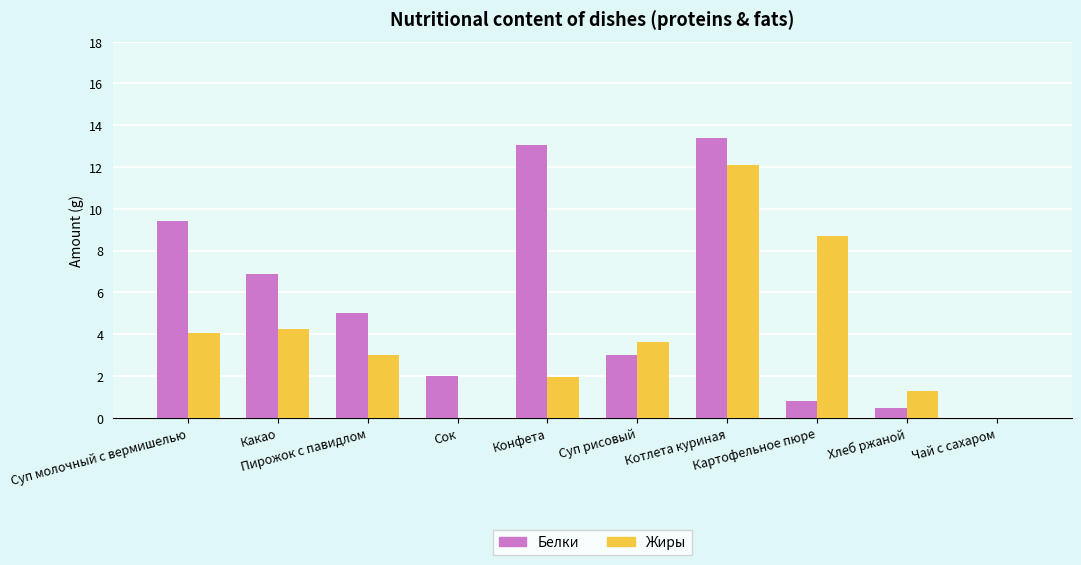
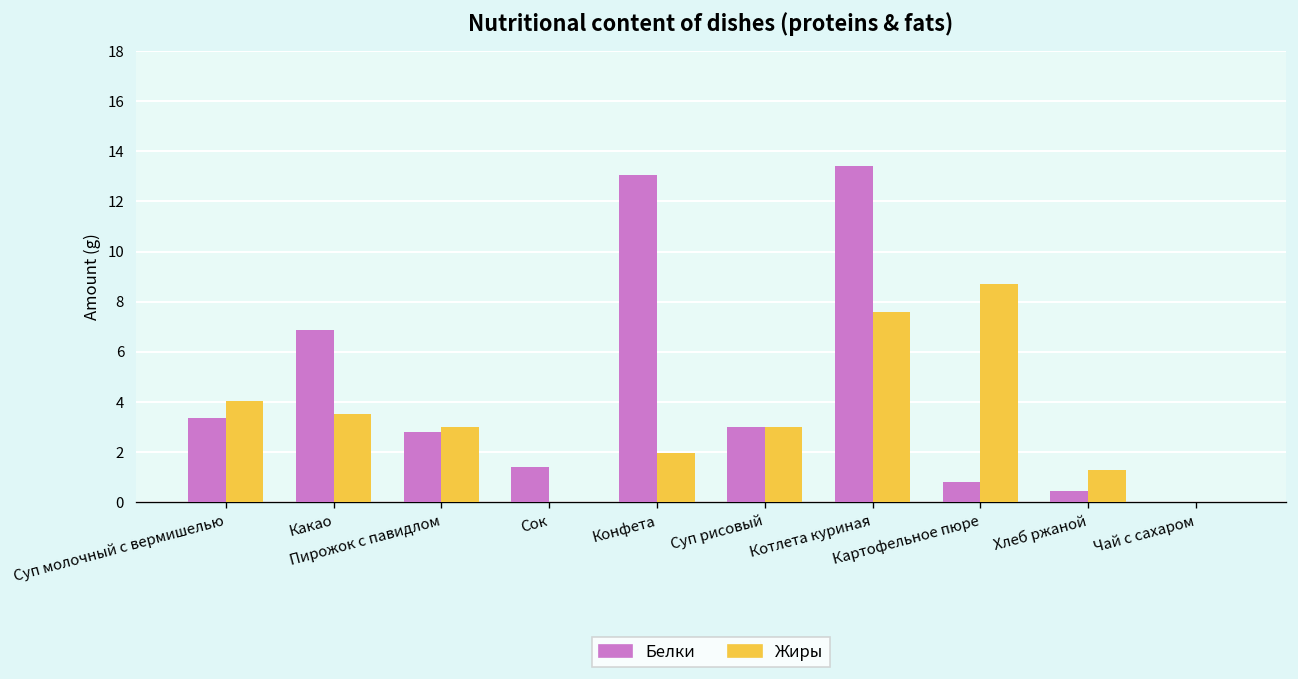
  {
    "Белки": {
-     "Суп молочный с вермишелью": 9.4,
+     "Суп молочный с вермишелью": 3.4,
      "Какао": 6.9,
-     "Пирожок с павидлом": 5.0,
-     "Сок": 2.0,
+     "Пирожок с павидлом": 2.8,
+     "Сок": 1.4,
      "Конфета": 13.0,
      "Суп рисовый": 3.0,
      "Котлета куриная": 13.4,
      "Картофельное пюре": 0.8,
      "Хлеб ржаной": 0.4,
      "Чай с сахаром": 0.0
    },
    "Жиры": {
      "Суп молочный с вермишелью": 4.1,
-     "Какао": 4.3,
+     "Какао": 3.5,
      "Пирожок с павидлом": 3.0,
      "Сок": 0.0,
      "Конфета": 2.0,
-     "Суп рисовый": 3.6,
-     "Котлета куриная": 12.1,
+     "Суп рисовый": 3.0,
+     "Котлета куриная": 7.6,
      "Картофельное пюре": 8.7,
      "Хлеб ржаной": 1.3,
      "Чай с сахаром": 0.0
    }
  }
